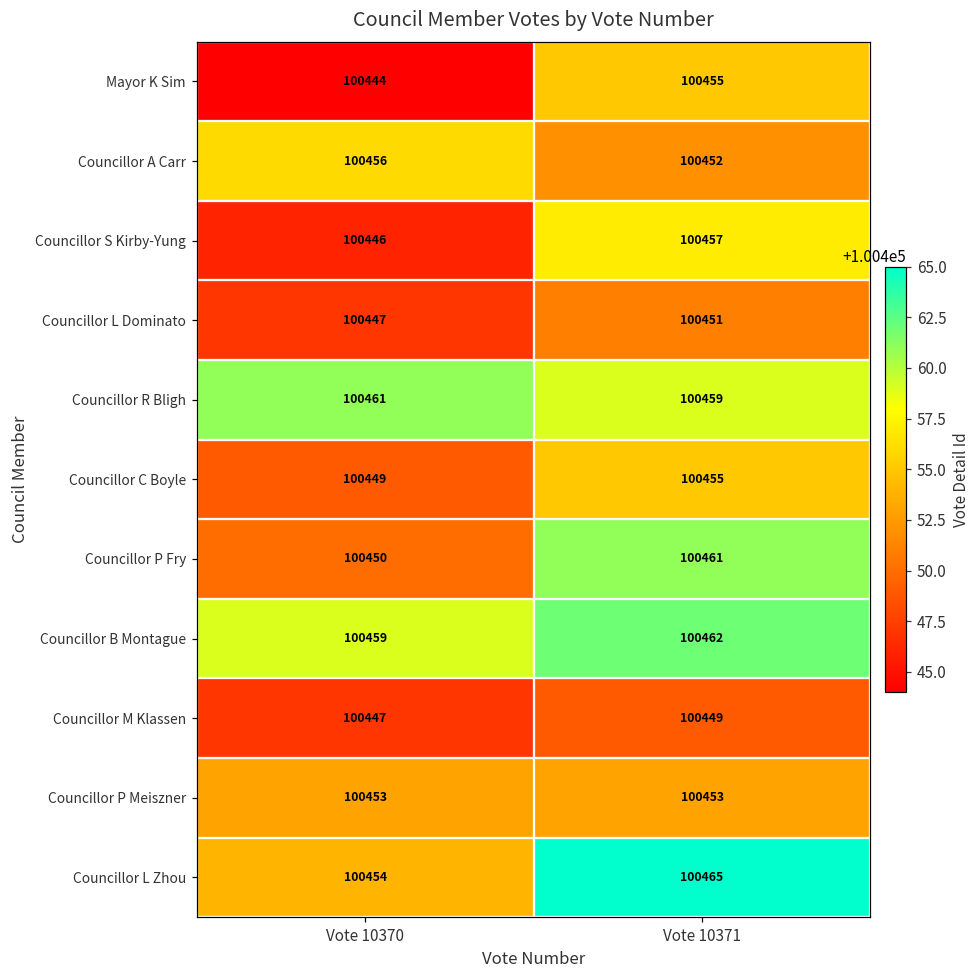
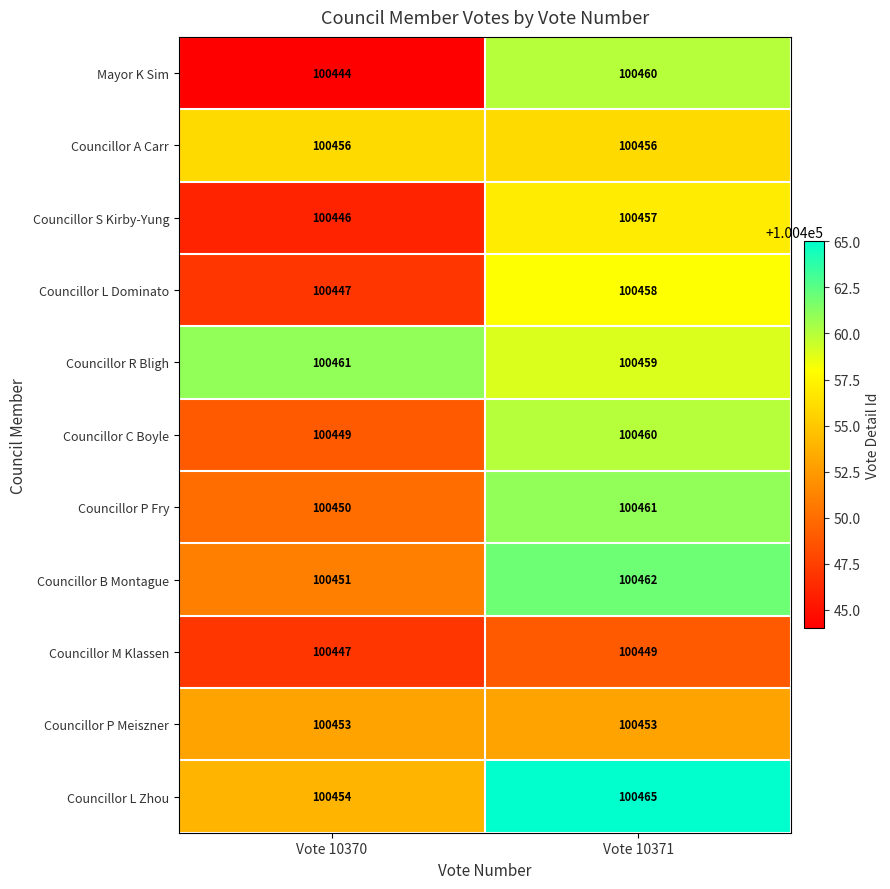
  {
    "Mayor K Sim": {
      "Vote 10370": 100444,
-     "Vote 10371": 100455
+     "Vote 10371": 100460
    },
    "Councillor A Carr": {
      "Vote 10370": 100456,
-     "Vote 10371": 100452
+     "Vote 10371": 100456
    },
    "Councillor S Kirby-Yung": {
      "Vote 10370": 100446,
      "Vote 10371": 100457
    },
    "Councillor L Dominato": {
      "Vote 10370": 100447,
-     "Vote 10371": 100451
+     "Vote 10371": 100458
    },
    "Councillor R Bligh": {
      "Vote 10370": 100461,
      "Vote 10371": 100459
    },
    "Councillor C Boyle": {
      "Vote 10370": 100449,
-     "Vote 10371": 100455
+     "Vote 10371": 100460
    },
    "Councillor P Fry": {
      "Vote 10370": 100450,
      "Vote 10371": 100461
    },
    "Councillor B Montague": {
-     "Vote 10370": 100459,
+     "Vote 10370": 100451,
      "Vote 10371": 100462
    },
    "Councillor M Klassen": {
      "Vote 10370": 100447,
      "Vote 10371": 100449
    },
    "Councillor P Meiszner": {
      "Vote 10370": 100453,
      "Vote 10371": 100453
    },
    "Councillor L Zhou": {
      "Vote 10370": 100454,
      "Vote 10371": 100465
    }
  }
